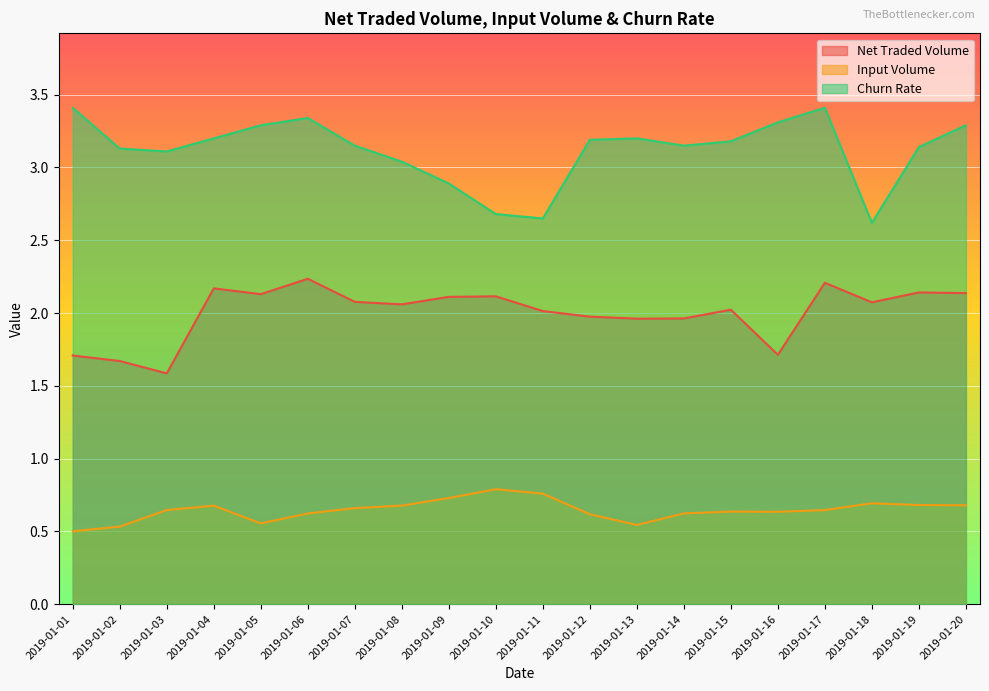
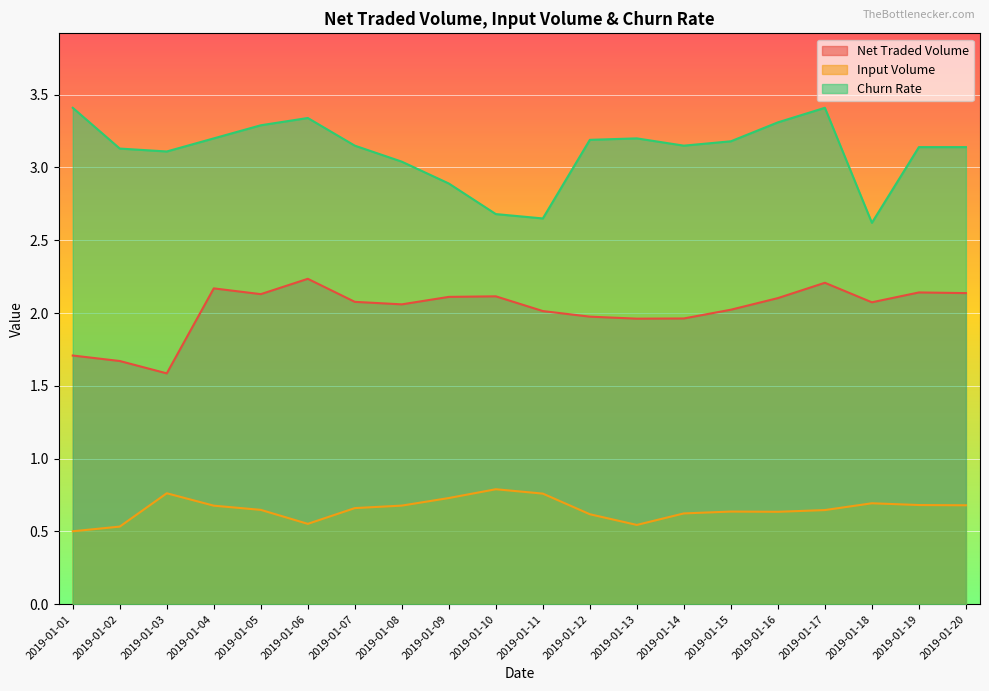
  {
    "Net Traded Volume": {
      "2019-01-01": 1.71,
      "2019-01-02": 1.67,
      "2019-01-03": 1.59,
      "2019-01-04": 2.17,
      "2019-01-05": 2.13,
      "2019-01-06": 2.24,
      "2019-01-07": 2.08,
      "2019-01-08": 2.06,
      "2019-01-09": 2.11,
      "2019-01-10": 2.12,
      "2019-01-11": 2.01,
      "2019-01-12": 1.98,
      "2019-01-13": 1.96,
      "2019-01-14": 1.96,
      "2019-01-15": 2.02,
-     "2019-01-16": 1.71,
+     "2019-01-16": 2.10,
      "2019-01-17": 2.21,
      "2019-01-18": 2.07,
      "2019-01-19": 2.14,
      "2019-01-20": 2.14
    },
    "Input Volume": {
      "2019-01-01": 0.50,
      "2019-01-02": 0.53,
-     "2019-01-03": 0.65,
+     "2019-01-03": 0.76,
      "2019-01-04": 0.68,
-     "2019-01-05": 0.56,
-     "2019-01-06": 0.62,
+     "2019-01-05": 0.65,
+     "2019-01-06": 0.55,
      "2019-01-07": 0.66,
      "2019-01-08": 0.68,
      "2019-01-09": 0.73,
      "2019-01-10": 0.79,
      "2019-01-11": 0.76,
      "2019-01-12": 0.62,
      "2019-01-13": 0.54,
      "2019-01-14": 0.62,
      "2019-01-15": 0.64,
      "2019-01-16": 0.64,
      "2019-01-17": 0.65,
      "2019-01-18": 0.69,
      "2019-01-19": 0.68,
      "2019-01-20": 0.68
    },
    "Churn Rate": {
      "2019-01-01": 3.41,
      "2019-01-02": 3.13,
      "2019-01-03": 3.11,
      "2019-01-04": 3.20,
      "2019-01-05": 3.29,
      "2019-01-06": 3.34,
      "2019-01-07": 3.15,
      "2019-01-08": 3.04,
      "2019-01-09": 2.89,
      "2019-01-10": 2.68,
      "2019-01-11": 2.65,
      "2019-01-12": 3.19,
      "2019-01-13": 3.20,
      "2019-01-14": 3.15,
      "2019-01-15": 3.18,
      "2019-01-16": 3.31,
      "2019-01-17": 3.41,
      "2019-01-18": 2.62,
      "2019-01-19": 3.14,
-     "2019-01-20": 3.29
+     "2019-01-20": 3.14
    }
  }
